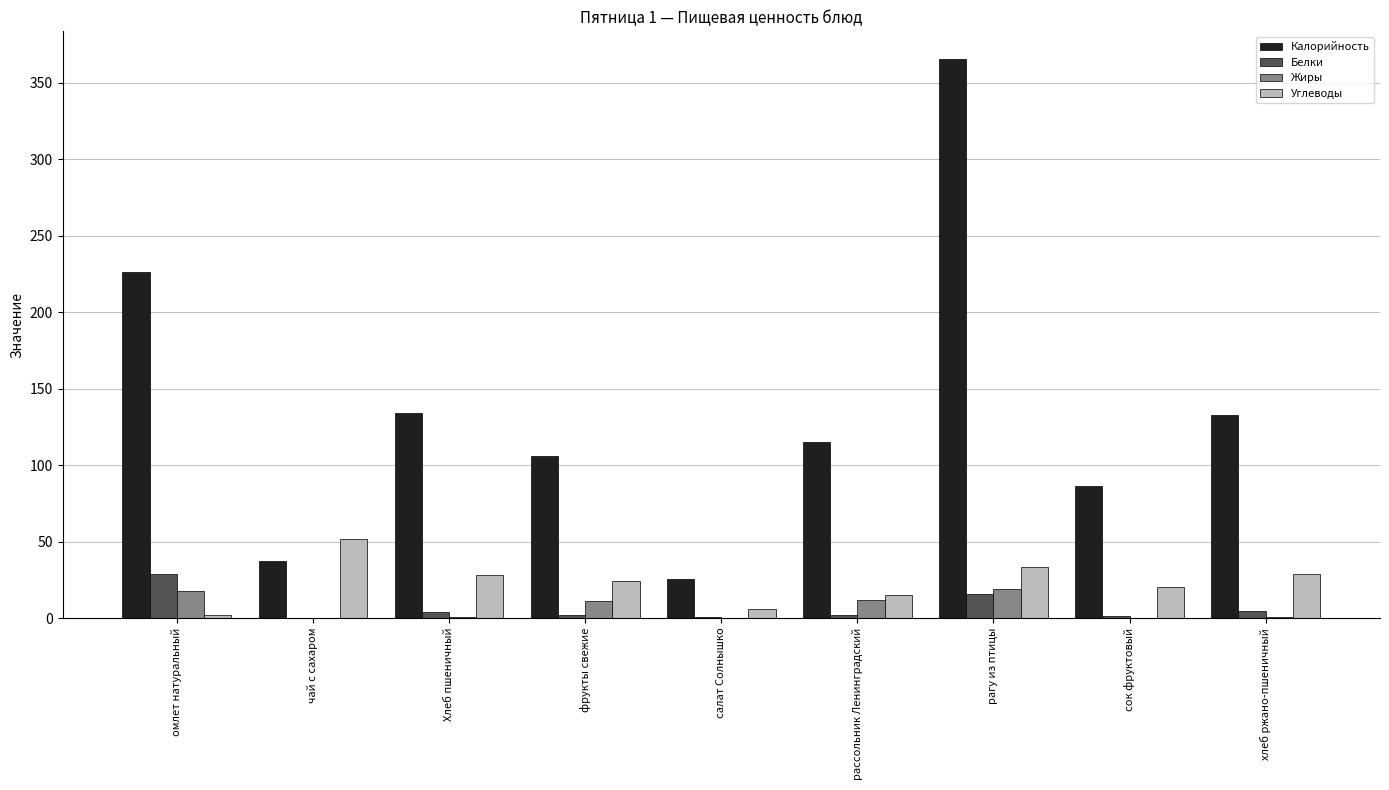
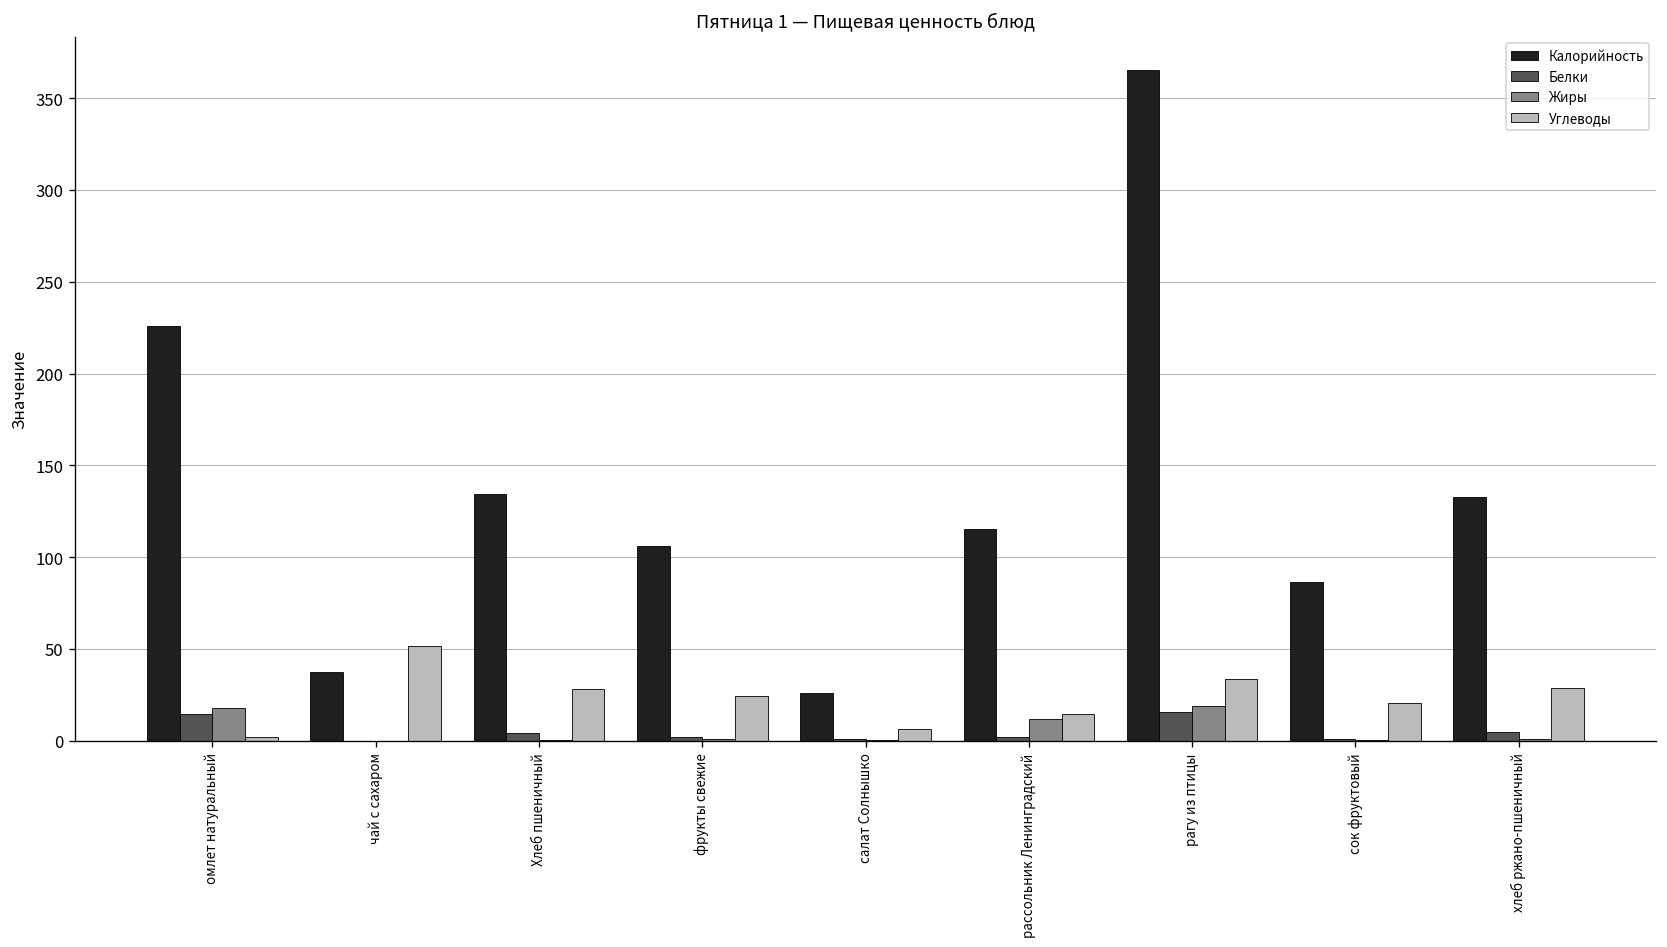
  {
    "Калорийность": {
      "омлет натуральный": 226,
      "чай с сахаром": 37,
      "Хлеб пшеничный": 134,
      "фрукты свежие": 106,
      "салат Солнышко": 26,
      "рассольник Ленинградский": 115,
      "рагу из птицы": 365,
      "сок фруктовый": 86,
      "хлеб ржано-пшеничный": 133
    },
    "Белки": {
-     "омлет натуральный": 29,
+     "омлет натуральный": 14,
      "Хлеб пшеничный": 4,
      "фрукты свежие": 2,
      "рассольник Ленинградский": 2,
      "рагу из птицы": 16,
      "хлеб ржано-пшеничный": 5
    },
    "Жиры": {
      "омлет натуральный": 18,
-     "фрукты свежие": 11,
+     "фрукты свежие": 1,
      "рассольник Ленинградский": 12,
      "рагу из птицы": 19
    },
    "Углеводы": {
      "омлет натуральный": 2,
      "чай с сахаром": 52,
      "Хлеб пшеничный": 28,
      "фрукты свежие": 24,
      "салат Солнышко": 6,
      "рассольник Ленинградский": 15,
      "рагу из птицы": 34,
      "сок фруктовый": 21,
      "хлеб ржано-пшеничный": 29
    }
  }
